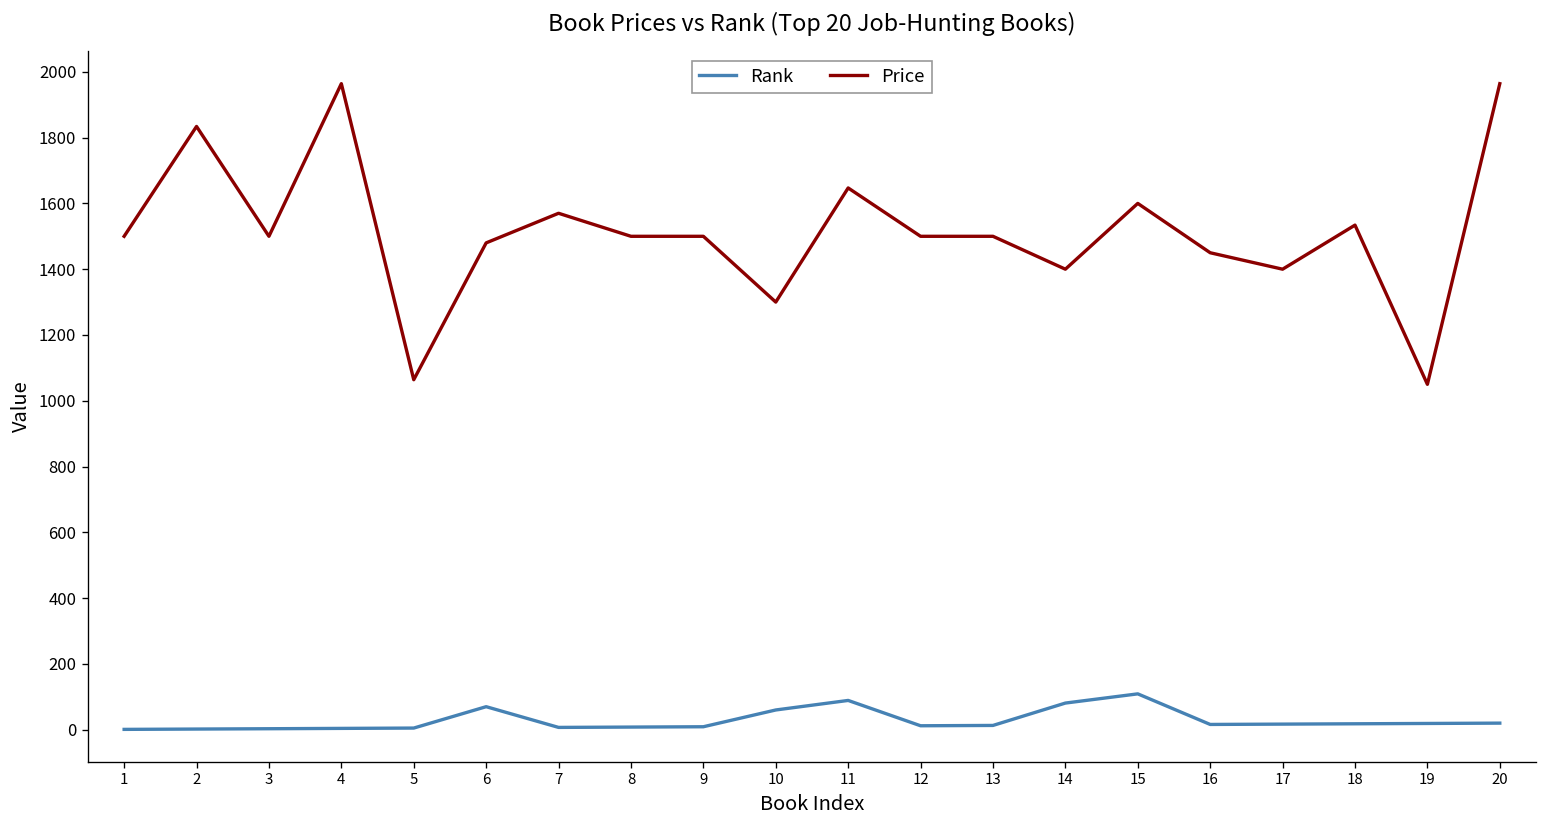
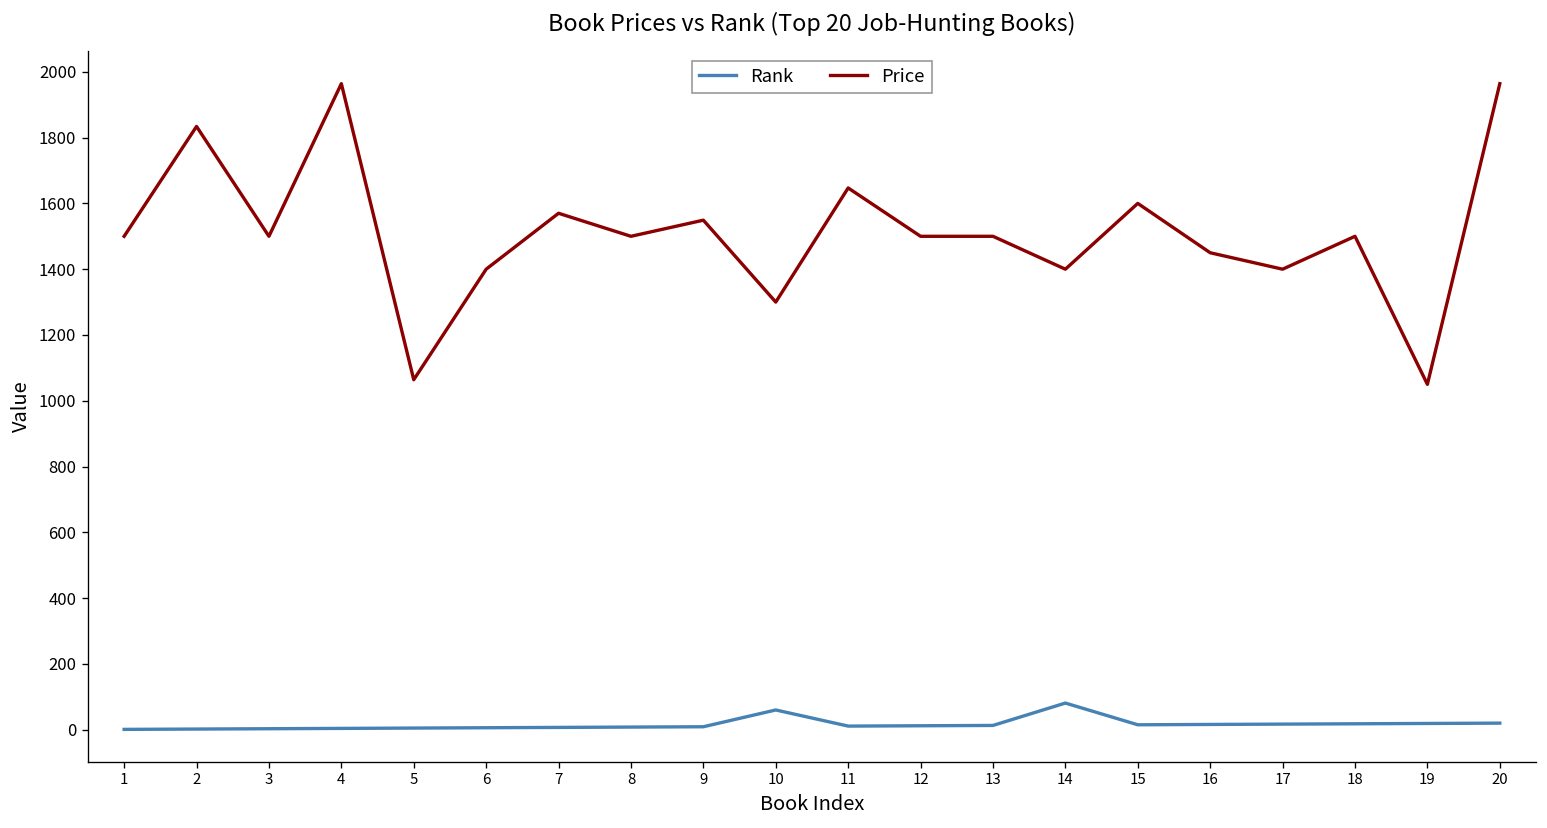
  {
    "Rank": {
      "1": 0,
      "2": 0,
      "3": 0,
      "4": 0,
      "5": 10,
-     "6": 70,
+     "6": 10,
      "7": 10,
      "8": 10,
      "9": 10,
      "10": 60,
-     "11": 90,
+     "11": 10,
      "12": 10,
      "13": 10,
      "14": 80,
-     "15": 110,
+     "15": 20,
      "16": 20,
      "17": 20,
      "18": 20,
      "19": 20,
      "20": 20
    },
    "Price": {
      "1": 1500,
      "2": 1830,
      "3": 1500,
      "4": 1960,
      "5": 1060,
-     "6": 1480,
+     "6": 1400,
      "7": 1570,
      "8": 1500,
-     "9": 1500,
+     "9": 1550,
      "10": 1300,
      "11": 1650,
      "12": 1500,
      "13": 1500,
      "14": 1400,
      "15": 1600,
      "16": 1450,
      "17": 1400,
-     "18": 1530,
+     "18": 1500,
      "19": 1050,
      "20": 1960
    }
  }
